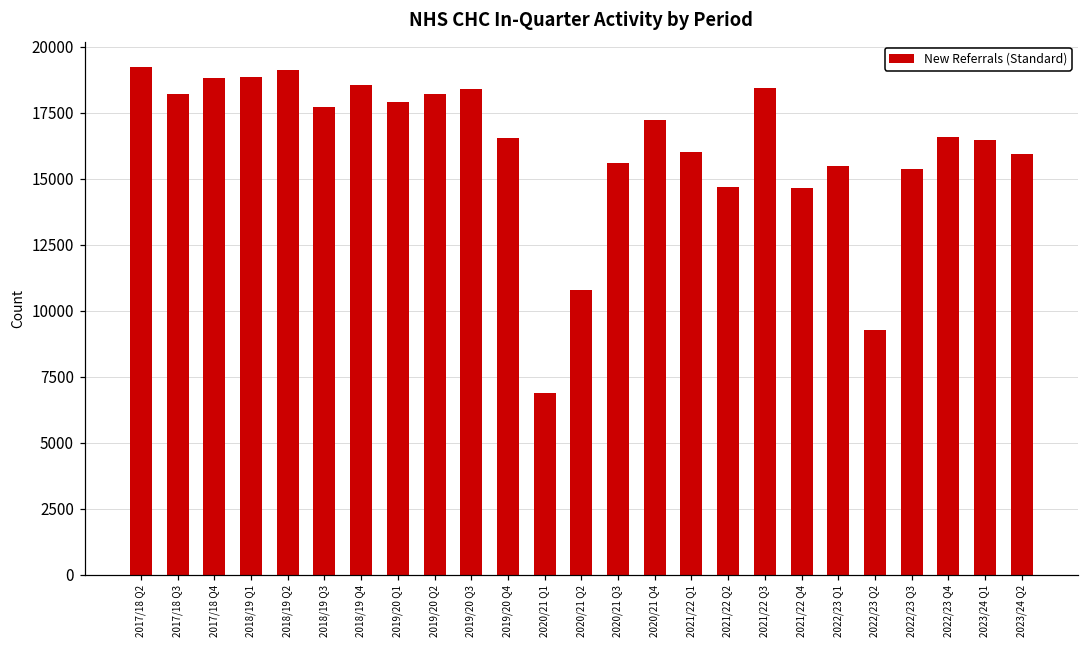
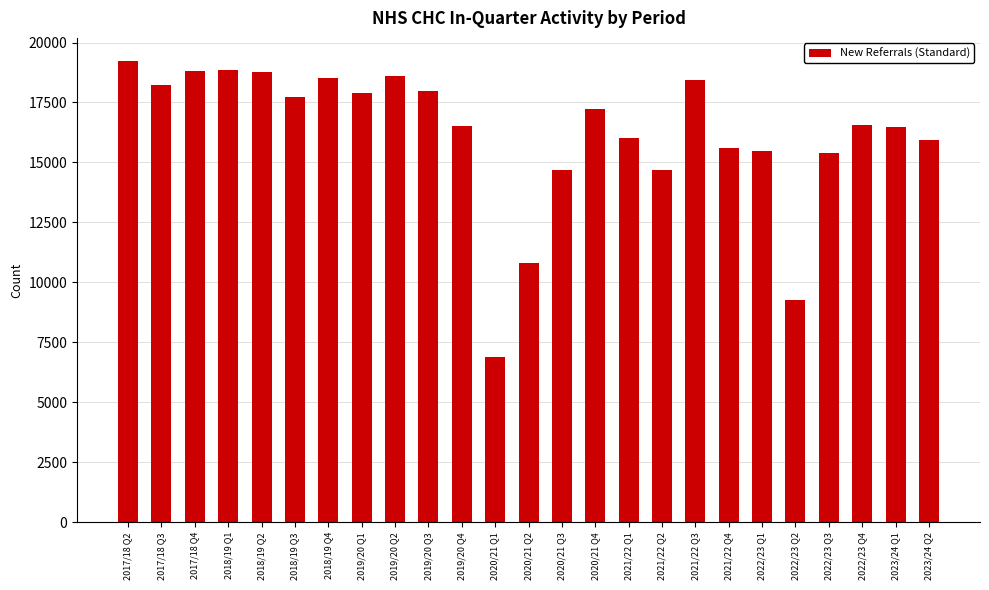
  {
    "2017/18 Q2": 19200,
    "2017/18 Q3": 18200,
    "2017/18 Q4": 18800,
    "2018/19 Q1": 18800,
-   "2018/19 Q2": 19100,
+   "2018/19 Q2": 18800,
    "2018/19 Q3": 17700,
    "2018/19 Q4": 18500,
    "2019/20 Q1": 17900,
-   "2019/20 Q2": 18200,
-   "2019/20 Q3": 18400,
+   "2019/20 Q2": 18600,
+   "2019/20 Q3": 18000,
    "2019/20 Q4": 16500,
    "2020/21 Q1": 6900,
    "2020/21 Q2": 10800,
-   "2020/21 Q3": 15600,
+   "2020/21 Q3": 14700,
    "2020/21 Q4": 17200,
    "2021/22 Q1": 16000,
    "2021/22 Q2": 14700,
    "2021/22 Q3": 18400,
-   "2021/22 Q4": 14700,
+   "2021/22 Q4": 15600,
    "2022/23 Q1": 15500,
    "2022/23 Q2": 9300,
    "2022/23 Q3": 15400,
    "2022/23 Q4": 16600,
    "2023/24 Q1": 16500,
    "2023/24 Q2": 15900
  }
